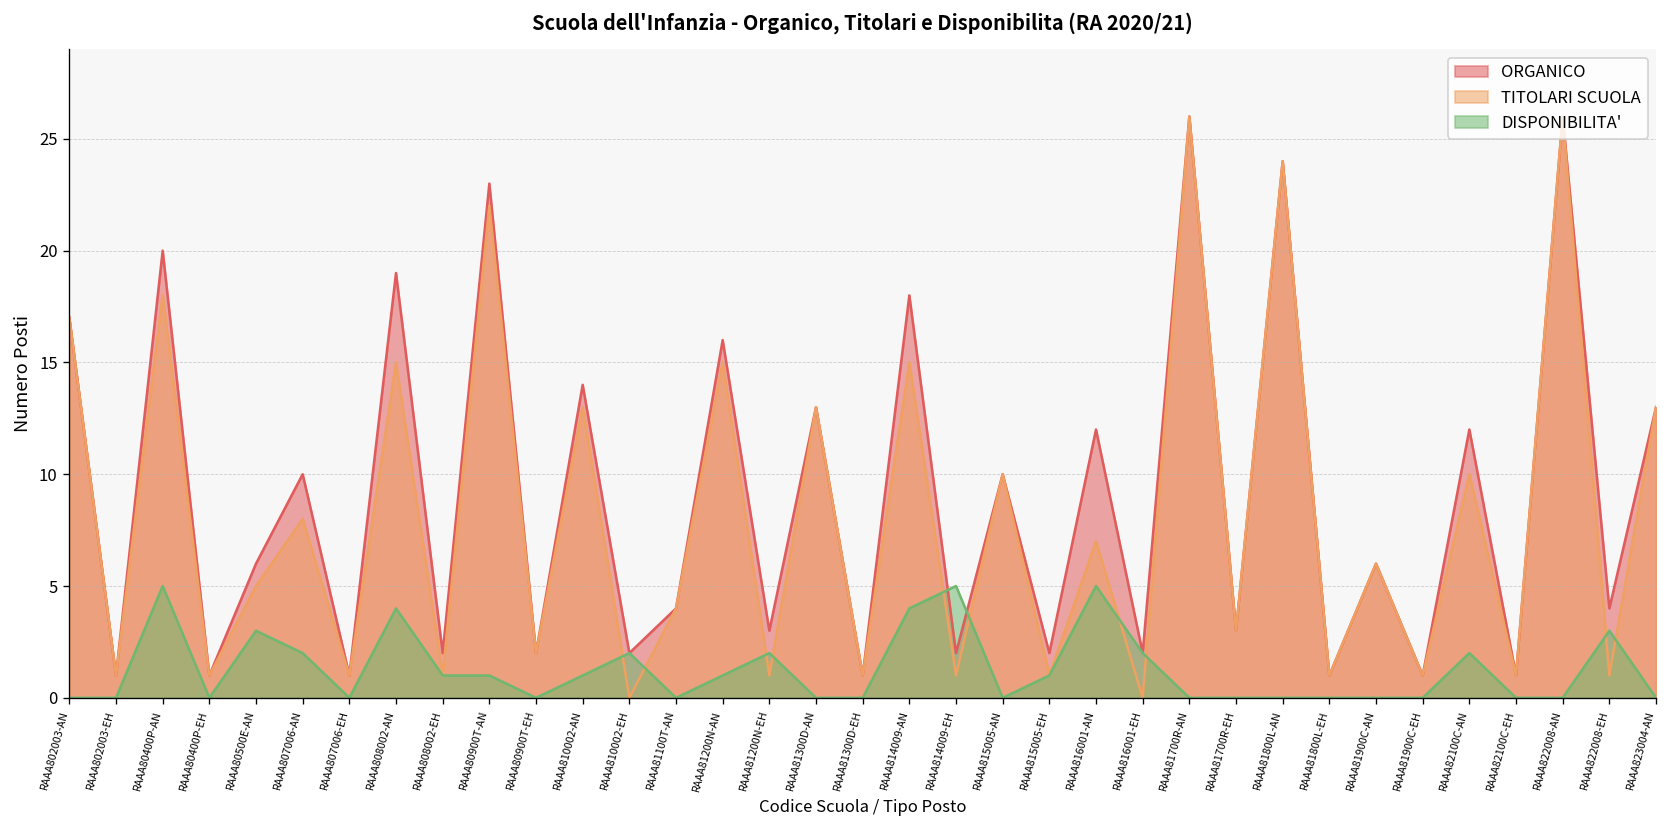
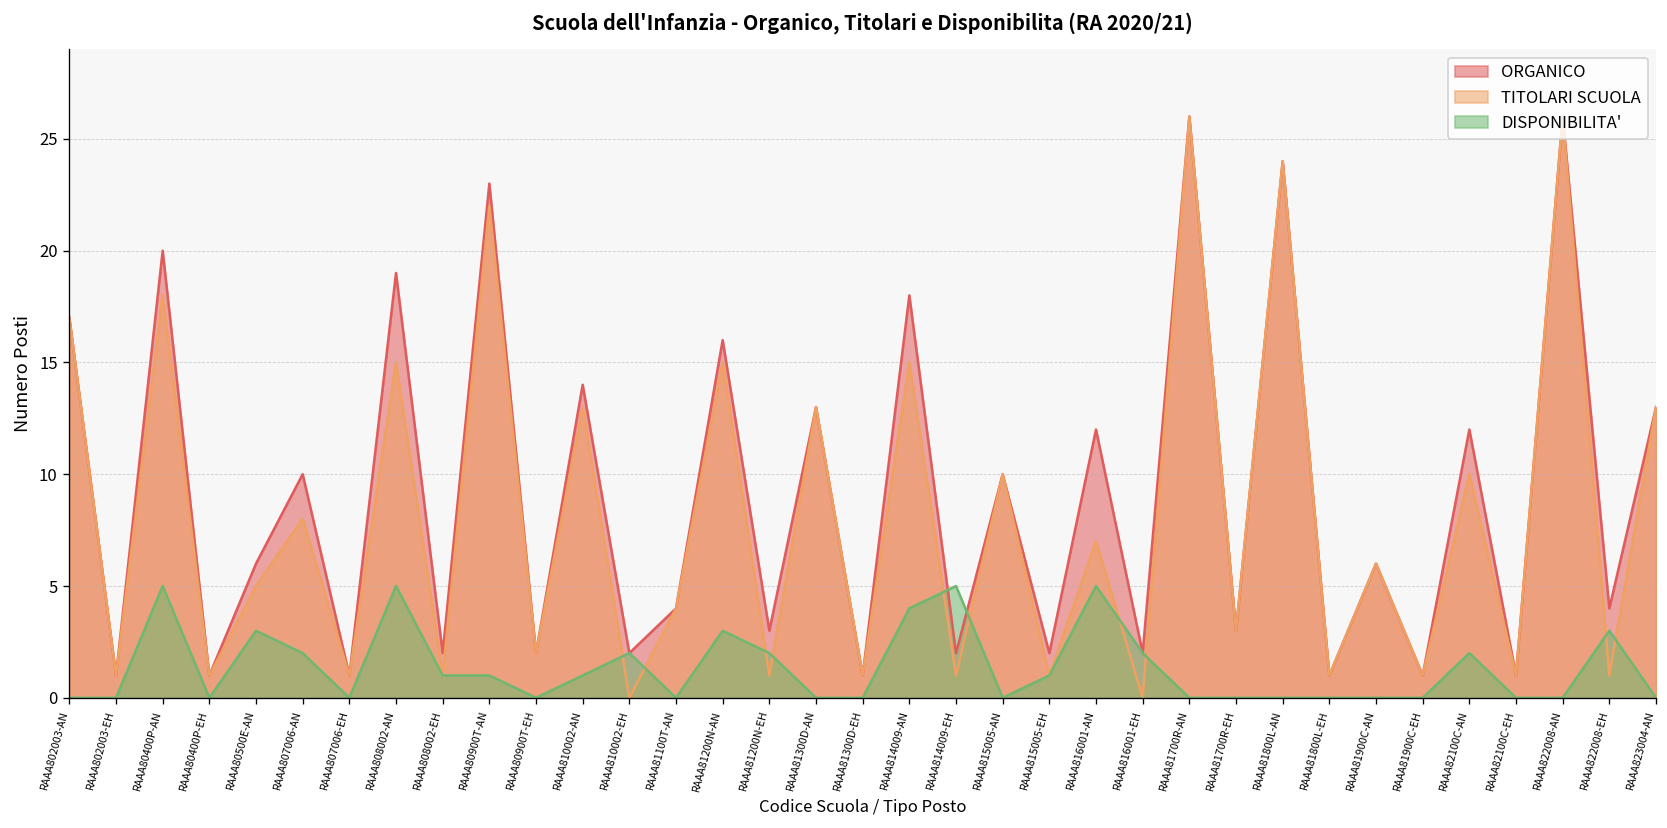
  {
    "DISPONIBILITA'": {
      "RAAA802003-AN": 0,
      "RAAA802003-EH": 0,
      "RAAA80400P-AN": 5,
      "RAAA80400P-EH": 0,
      "RAAA80500E-AN": 3,
      "RAAA807006-AN": 2,
      "RAAA807006-EH": 0,
-     "RAAA808002-AN": 4,
+     "RAAA808002-AN": 5,
      "RAAA80900T-AN": 1,
      "RAAA80900T-EH": 0,
      "RAAA810002-AN": 1,
      "RAAA81100T-AN": 0,
-     "RAAA81200N-AN": 1,
+     "RAAA81200N-AN": 3,
      "RAAA81200N-EH": 2,
      "RAAA81300D-AN": 0,
      "RAAA81300D-EH": 0,
      "RAAA814009-AN": 4,
      "RAAA814009-EH": 5,
      "RAAA815005-AN": 0,
      "RAAA816001-AN": 5,
      "RAAA81700R-AN": 0,
      "RAAA81700R-EH": 0,
      "RAAA81800L-AN": 0,
      "RAAA81800L-EH": 0,
      "RAAA81900C-AN": 0,
      "RAAA81900C-EH": 0,
      "RAAA82100C-AN": 2,
      "RAAA82100C-EH": 0,
      "RAAA822008-AN": 0,
      "RAAA822008-EH": 3,
      "RAAA823004-AN": 0
    }
  }
